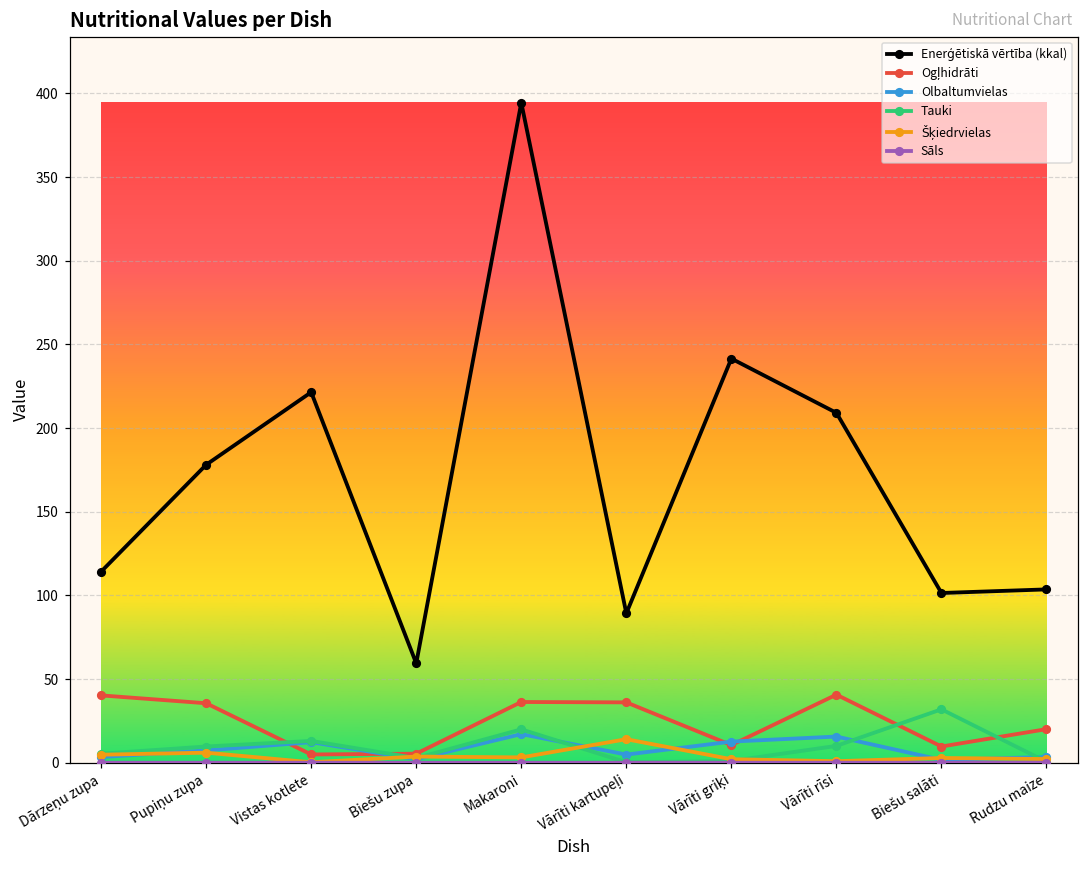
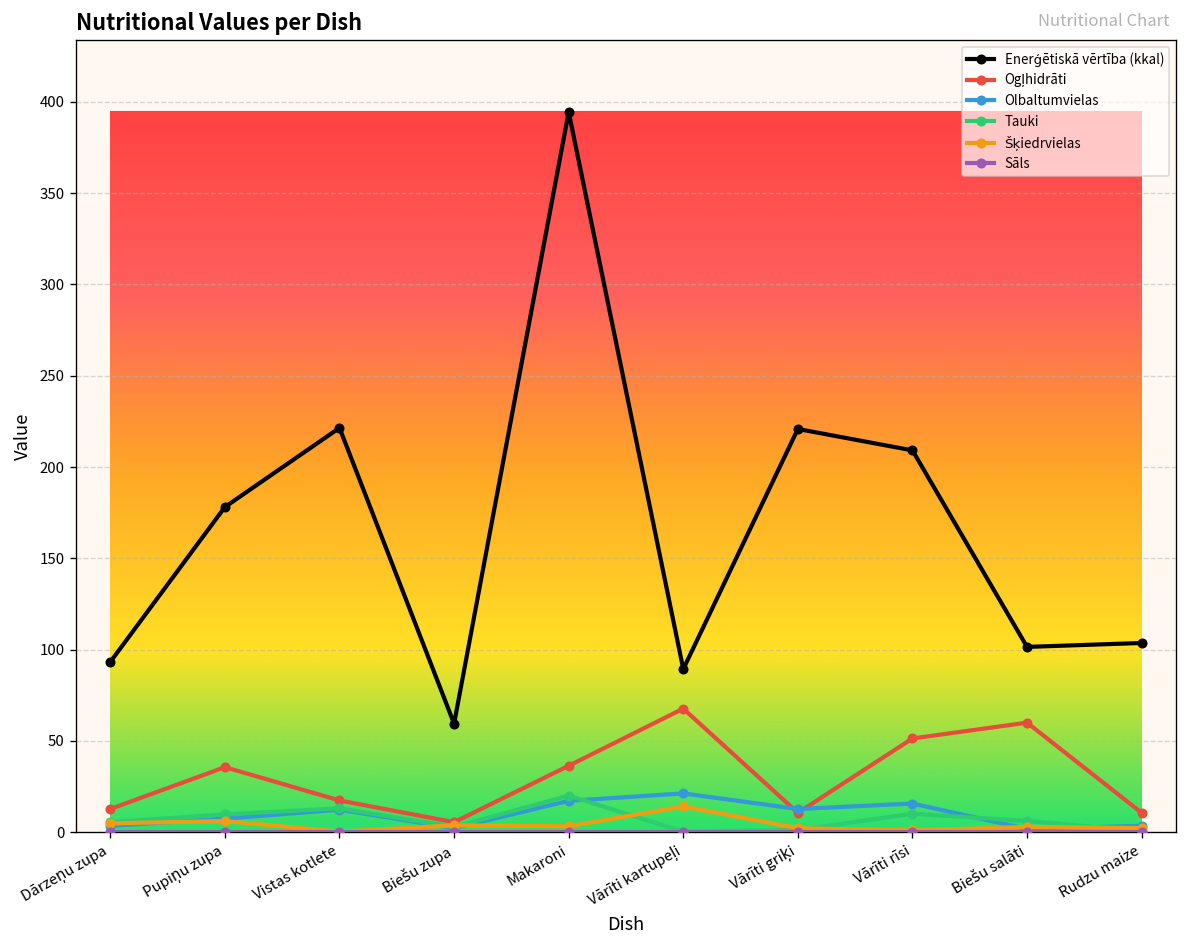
  {
    "Enerģētiskā vērtība (kkal)": {
-     "Dārzeņu zupa": 114,
+     "Dārzeņu zupa": 93,
      "Pupiņu zupa": 178,
      "Vistas kotlete": 221,
      "Biešu zupa": 59,
      "Makaroni": 394,
      "Vārīti kartupeļi": 89,
-     "Vārīti griķi": 242,
+     "Vārīti griķi": 221,
      "Vārīti rīsi": 209,
      "Biešu salāti": 101,
      "Rudzu maize": 104
    },
    "Ogļhidrāti": {
-     "Dārzeņu zupa": 40,
+     "Dārzeņu zupa": 13,
      "Pupiņu zupa": 36,
-     "Vistas kotlete": 5,
+     "Vistas kotlete": 17,
      "Biešu zupa": 5,
      "Makaroni": 36,
-     "Vārīti kartupeļi": 36,
+     "Vārīti kartupeļi": 68,
      "Vārīti griķi": 11,
-     "Vārīti rīsi": 41,
-     "Biešu salāti": 10,
-     "Rudzu maize": 20
+     "Vārīti rīsi": 51,
+     "Biešu salāti": 60,
+     "Rudzu maize": 11
    },
    "Olbaltumvielas": {
      "Makaroni": 17,
-     "Vārīti kartupeļi": 5,
+     "Vārīti kartupeļi": 21,
      "Vārīti griķi": 13,
      "Vārīti rīsi": 16
    },
    "Tauki": {
      "Pupiņu zupa": 10,
      "Makaroni": 20,
      "Vārīti rīsi": 10,
-     "Biešu salāti": 32
+     "Biešu salāti": 6
    },
    "Šķiedrvielas": {
      "Makaroni": 3,
      "Vārīti kartupeļi": 14
    },
    "Sāls": {
      "Dārzeņu zupa": 0,
      "Pupiņu zupa": 0,
      "Biešu zupa": 0,
      "Makaroni": 0,
      "Biešu salāti": 0
    }
  }
